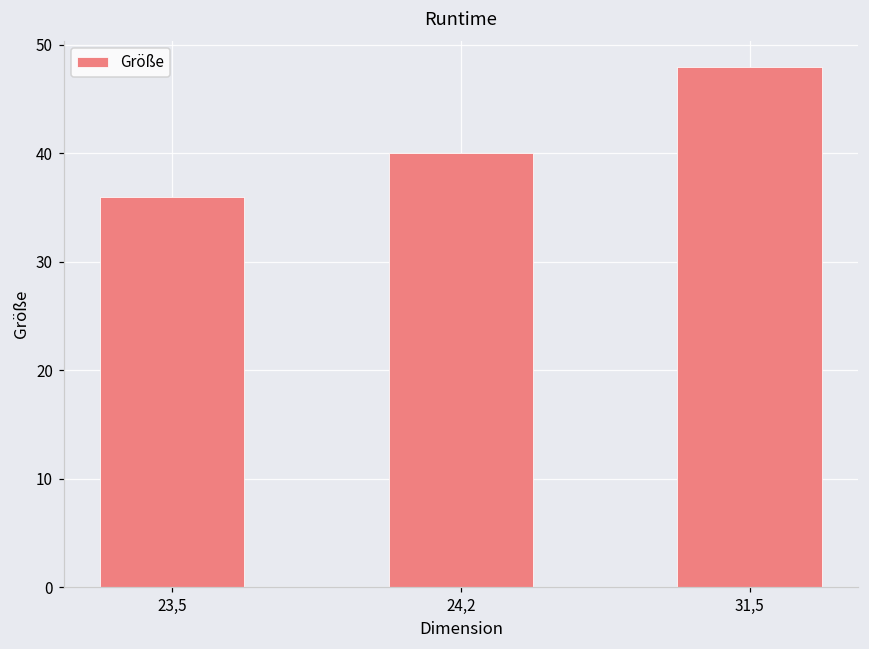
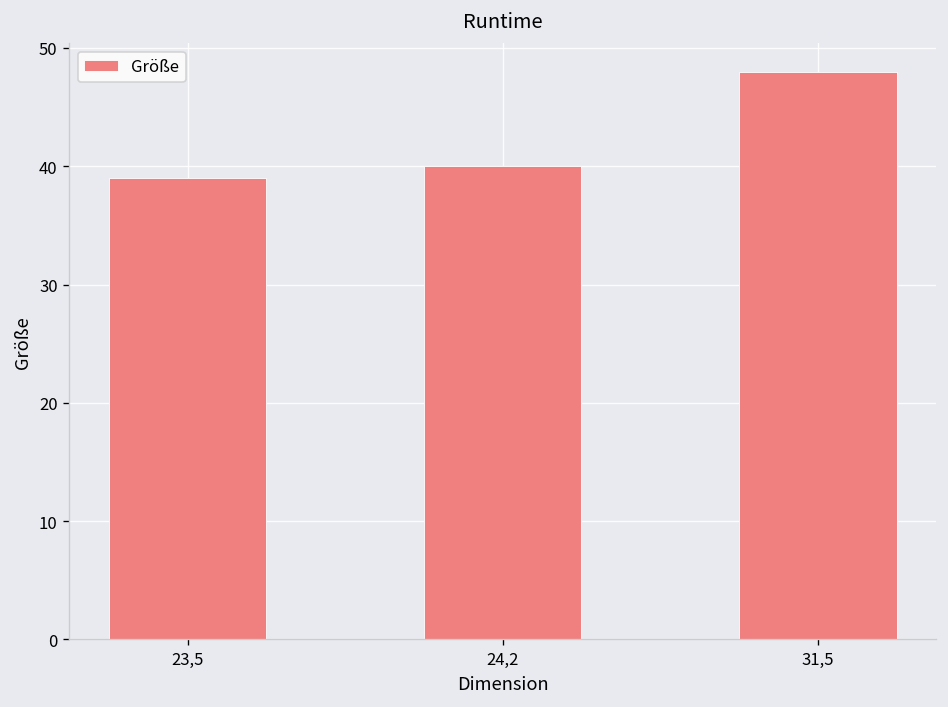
  {
-   "23,5": 36,
+   "23,5": 39,
    "24,2": 40,
    "31,5": 48
  }
